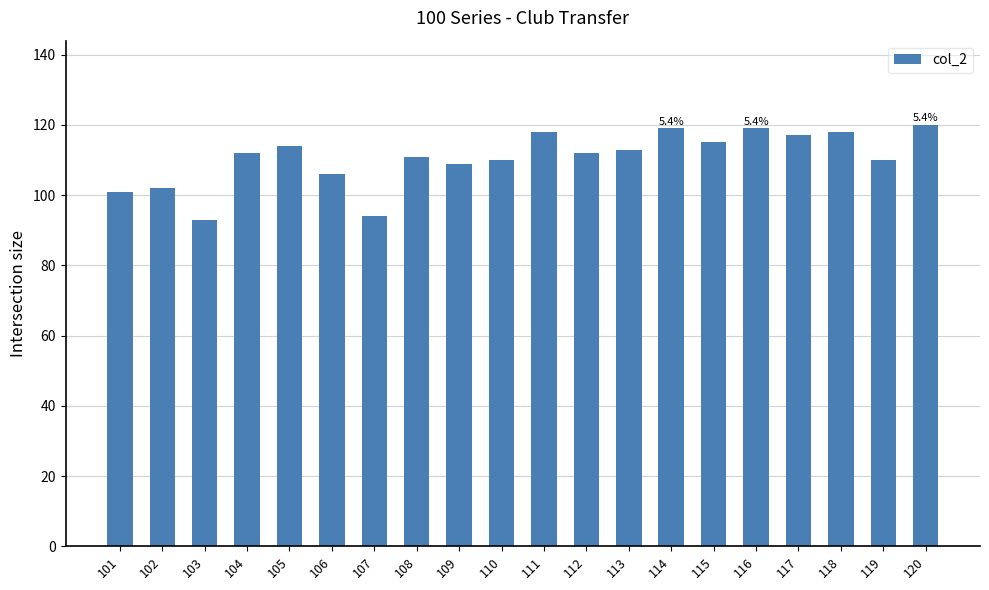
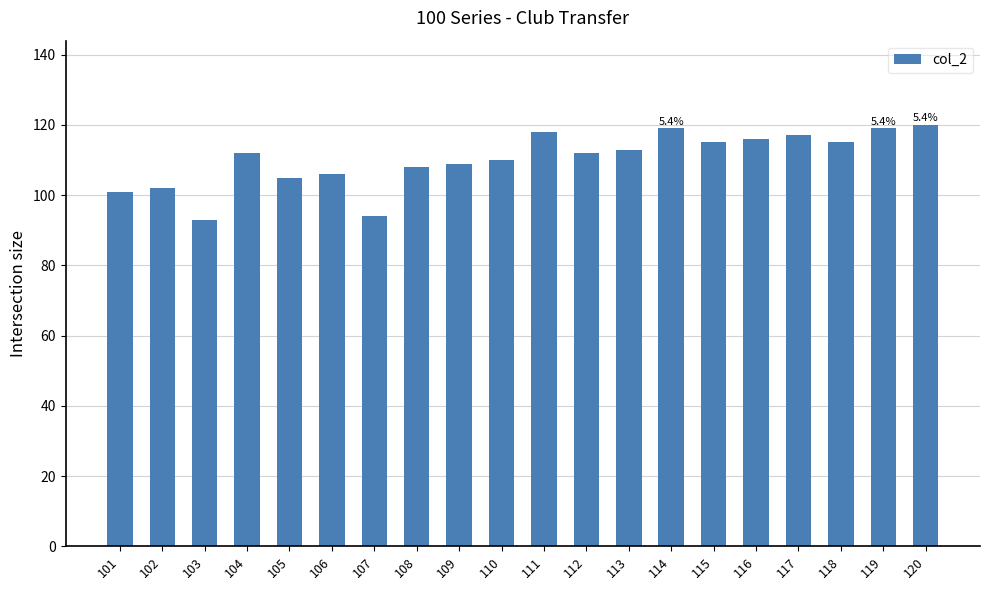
  {
    "101": 101,
    "102": 102,
    "103": 93,
    "104": 112,
-   "105": 114,
+   "105": 105,
    "106": 106,
    "107": 94,
-   "108": 111,
+   "108": 108,
    "109": 109,
    "110": 110,
    "111": 118,
    "112": 112,
    "113": 113,
    "115": 115,
-   "116": 119,
+   "116": 116,
    "117": 117,
-   "118": 118,
-   "119": 110
+   "118": 115,
+   "119": 119
  }
